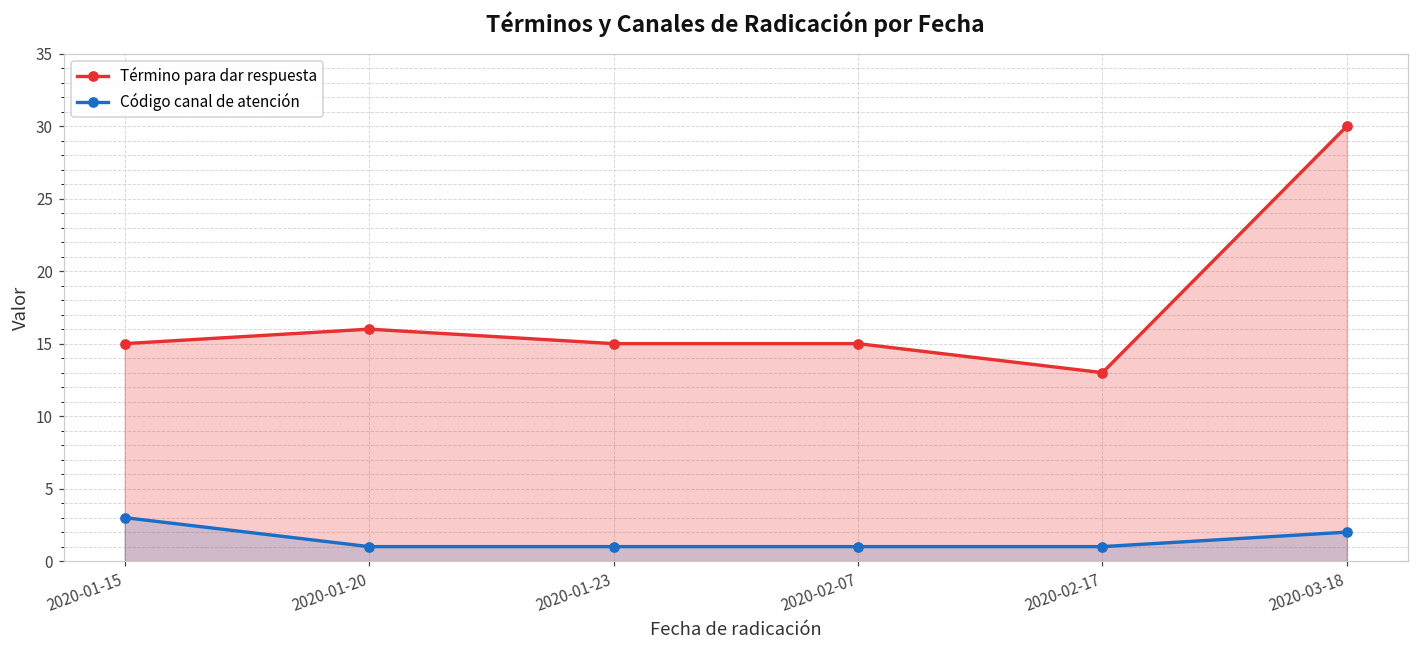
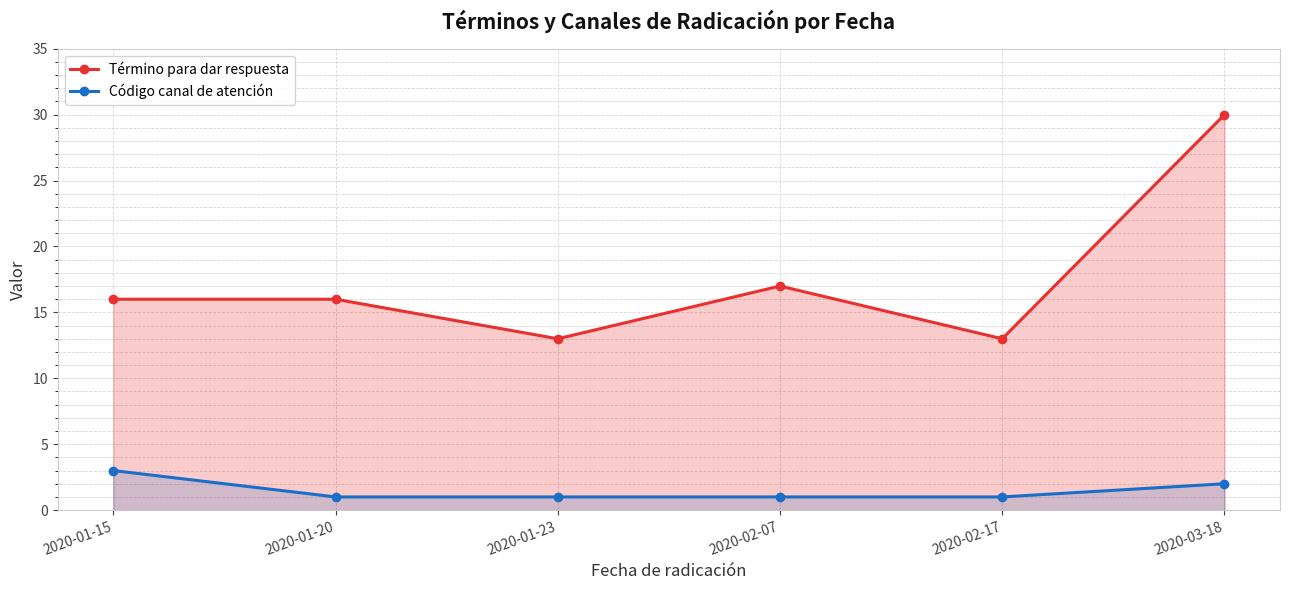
  {
    "Término para dar respuesta": {
-     "2020-01-15": 15,
+     "2020-01-15": 16,
      "2020-01-20": 16,
-     "2020-01-23": 15,
-     "2020-02-07": 15,
+     "2020-01-23": 13,
+     "2020-02-07": 17,
      "2020-02-17": 13,
      "2020-03-18": 30
    },
    "Código canal de atención": {
      "2020-01-15": 3,
      "2020-01-20": 1,
      "2020-01-23": 1,
      "2020-02-07": 1,
      "2020-02-17": 1,
      "2020-03-18": 2
    }
  }
